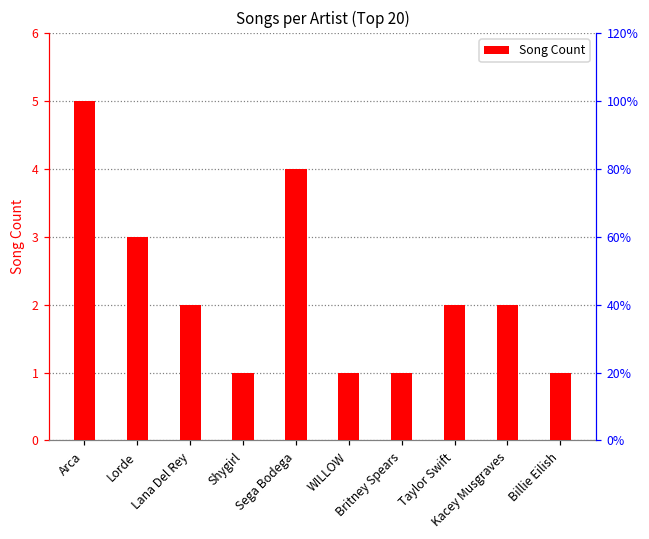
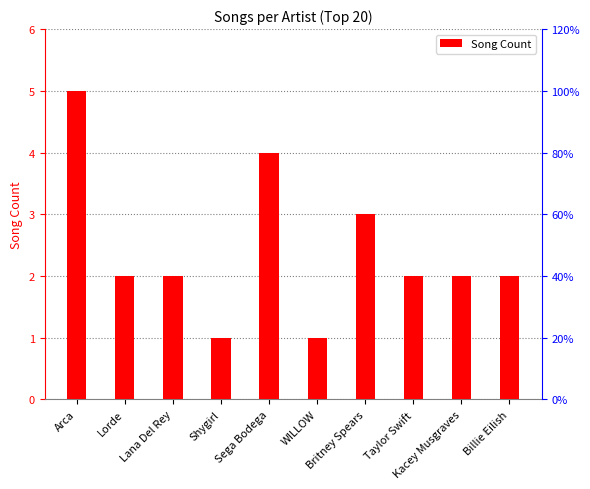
  {
    "Arca": 5,
-   "Lorde": 3,
+   "Lorde": 2,
    "Lana Del Rey": 2,
    "Shygirl": 1,
    "Sega Bodega": 4,
    "WILLOW": 1,
-   "Britney Spears": 1,
+   "Britney Spears": 3,
    "Taylor Swift": 2,
    "Kacey Musgraves": 2,
-   "Billie Eilish": 1
+   "Billie Eilish": 2
  }
